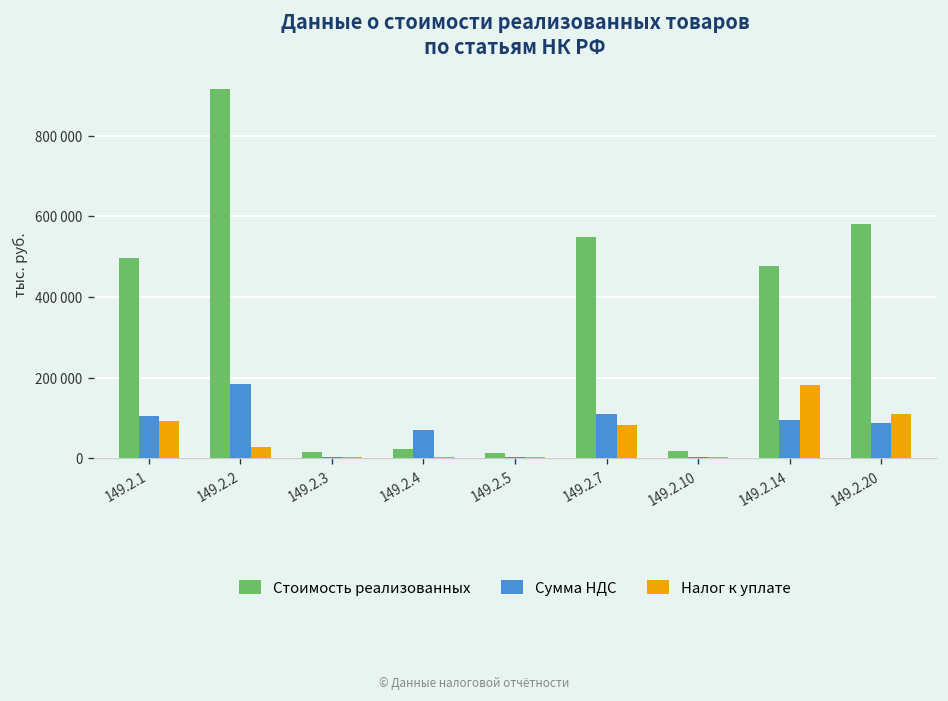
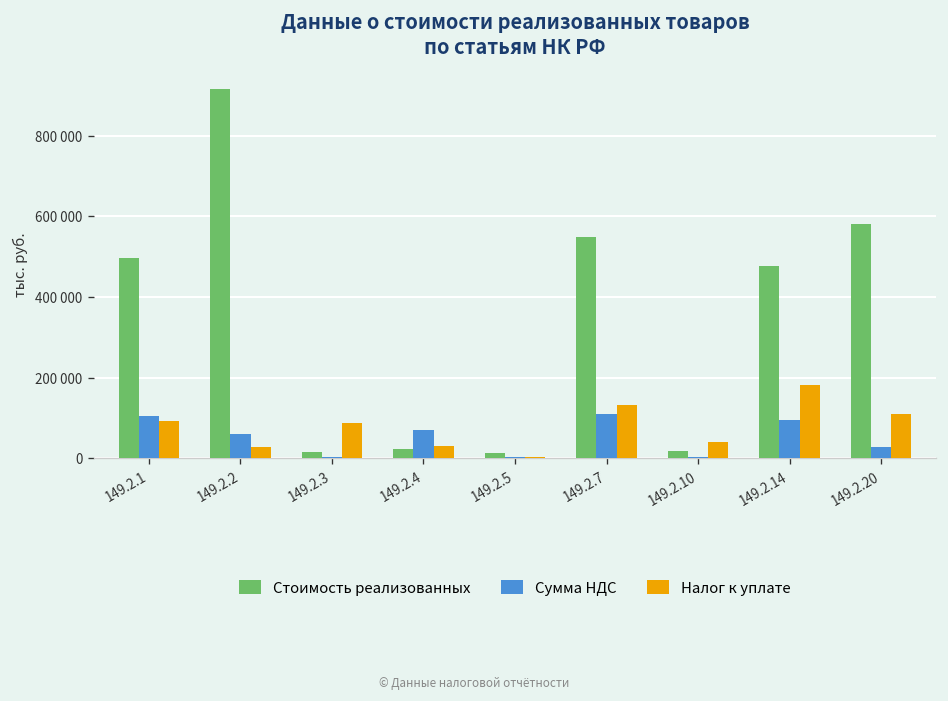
  {
    "Стоимость реализованных": {
      "149.2.1": 500000,
      "149.2.2": 920000,
      "149.2.3": 20000,
      "149.2.4": 20000,
      "149.2.5": 10000,
      "149.2.7": 550000,
      "149.2.10": 20000,
      "149.2.14": 480000,
      "149.2.20": 580000
    },
    "Сумма НДС": {
      "149.2.1": 100000,
-     "149.2.2": 180000,
+     "149.2.2": 60000,
      "149.2.4": 70000,
      "149.2.7": 110000,
      "149.2.14": 100000,
-     "149.2.20": 90000
+     "149.2.20": 30000
    },
    "Налог к уплате": {
      "149.2.1": 90000,
      "149.2.2": 30000,
-     "149.2.3": 0,
-     "149.2.4": 0,
-     "149.2.7": 80000,
-     "149.2.10": 0,
+     "149.2.3": 90000,
+     "149.2.4": 30000,
+     "149.2.7": 130000,
+     "149.2.10": 40000,
      "149.2.14": 180000,
      "149.2.20": 110000
    }
  }
